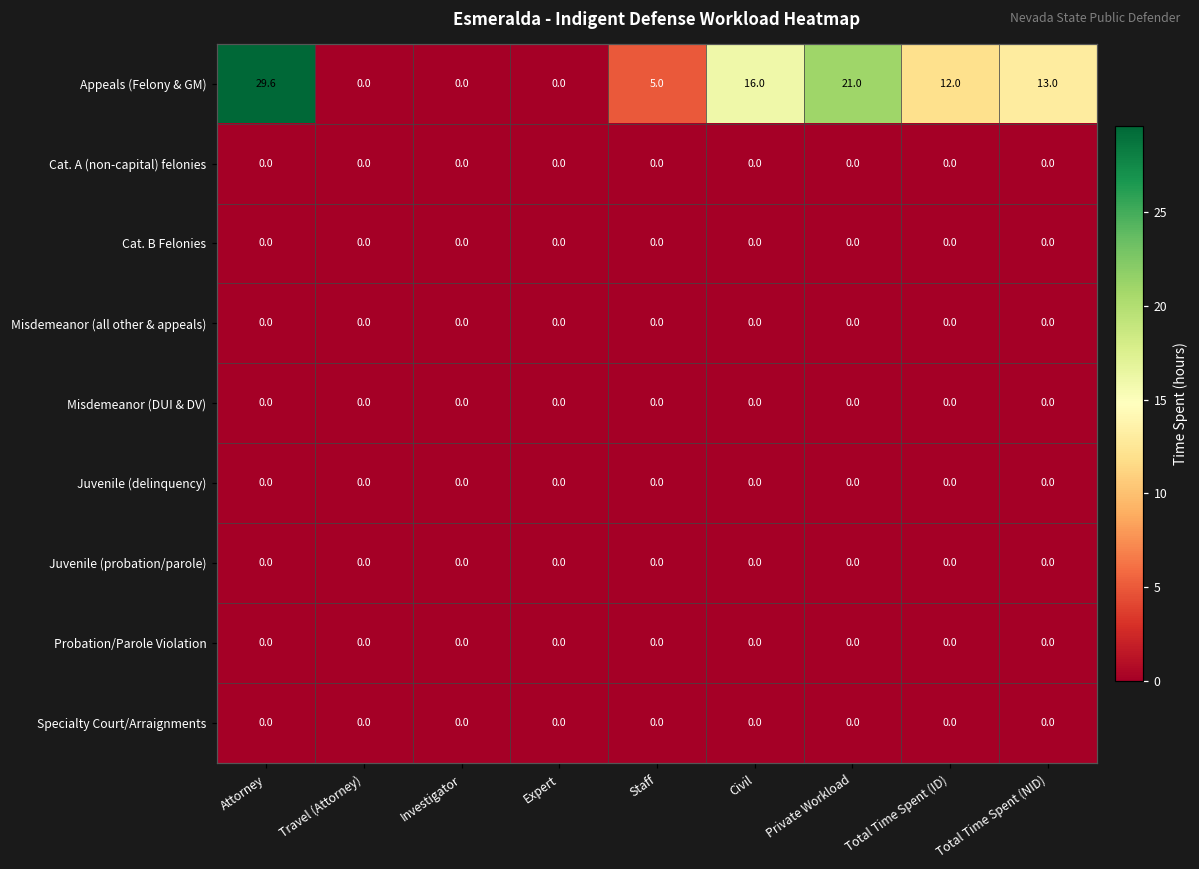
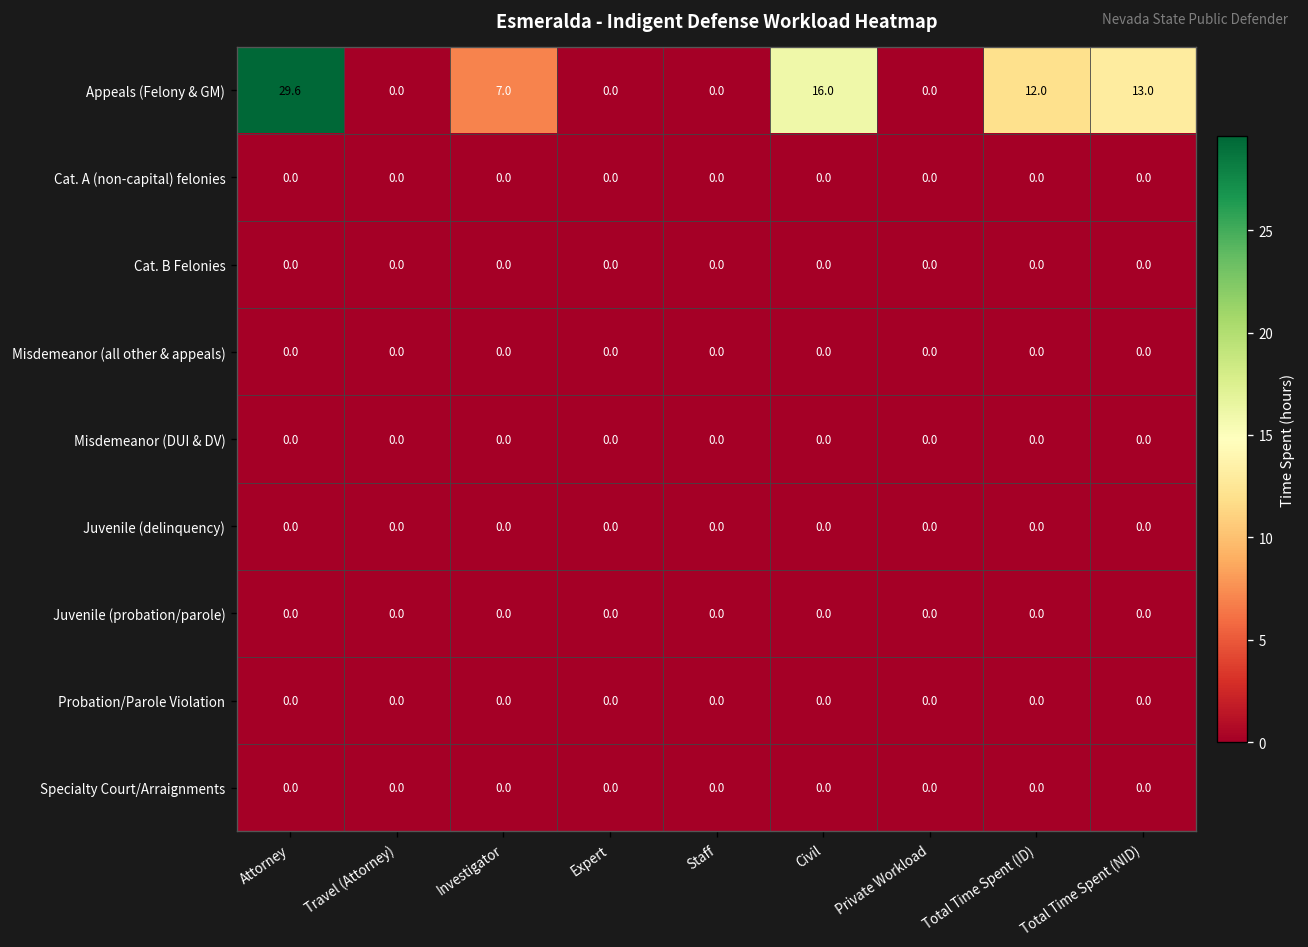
  {
    "Appeals (Felony & GM)": {
      "Attorney": 29.6,
      "Travel (Attorney)": 0.0,
-     "Investigator": 0.0,
+     "Investigator": 7.0,
      "Expert": 0.0,
-     "Staff": 5.0,
+     "Staff": 0.0,
      "Civil": 16.0,
-     "Private Workload": 21.0,
+     "Private Workload": 0.0,
      "Total Time Spent (ID)": 12.0,
      "Total Time Spent (NID)": 13.0
    },
    "Cat. A (non-capital) felonies": {
      "Attorney": 0.0,
      "Travel (Attorney)": 0.0,
      "Investigator": 0.0,
      "Expert": 0.0,
      "Staff": 0.0,
      "Civil": 0.0,
      "Private Workload": 0.0,
      "Total Time Spent (ID)": 0.0,
      "Total Time Spent (NID)": 0.0
    },
    "Cat. B Felonies": {
      "Attorney": 0.0,
      "Travel (Attorney)": 0.0,
      "Investigator": 0.0,
      "Expert": 0.0,
      "Staff": 0.0,
      "Civil": 0.0,
      "Private Workload": 0.0,
      "Total Time Spent (ID)": 0.0,
      "Total Time Spent (NID)": 0.0
    },
    "Misdemeanor (all other & appeals)": {
      "Attorney": 0.0,
      "Travel (Attorney)": 0.0,
      "Investigator": 0.0,
      "Expert": 0.0,
      "Staff": 0.0,
      "Civil": 0.0,
      "Private Workload": 0.0,
      "Total Time Spent (ID)": 0.0,
      "Total Time Spent (NID)": 0.0
    },
    "Misdemeanor (DUI & DV)": {
      "Attorney": 0.0,
      "Travel (Attorney)": 0.0,
      "Investigator": 0.0,
      "Expert": 0.0,
      "Staff": 0.0,
      "Civil": 0.0,
      "Private Workload": 0.0,
      "Total Time Spent (ID)": 0.0,
      "Total Time Spent (NID)": 0.0
    },
    "Juvenile (delinquency)": {
      "Attorney": 0.0,
      "Travel (Attorney)": 0.0,
      "Investigator": 0.0,
      "Expert": 0.0,
      "Staff": 0.0,
      "Civil": 0.0,
      "Private Workload": 0.0,
      "Total Time Spent (ID)": 0.0,
      "Total Time Spent (NID)": 0.0
    },
    "Juvenile (probation/parole)": {
      "Attorney": 0.0,
      "Travel (Attorney)": 0.0,
      "Investigator": 0.0,
      "Expert": 0.0,
      "Staff": 0.0,
      "Civil": 0.0,
      "Private Workload": 0.0,
      "Total Time Spent (ID)": 0.0,
      "Total Time Spent (NID)": 0.0
    },
    "Probation/Parole Violation": {
      "Attorney": 0.0,
      "Travel (Attorney)": 0.0,
      "Investigator": 0.0,
      "Expert": 0.0,
      "Staff": 0.0,
      "Civil": 0.0,
      "Private Workload": 0.0,
      "Total Time Spent (ID)": 0.0,
      "Total Time Spent (NID)": 0.0
    },
    "Specialty Court/Arraignments": {
      "Attorney": 0.0,
      "Travel (Attorney)": 0.0,
      "Investigator": 0.0,
      "Expert": 0.0,
      "Staff": 0.0,
      "Civil": 0.0,
      "Private Workload": 0.0,
      "Total Time Spent (ID)": 0.0,
      "Total Time Spent (NID)": 0.0
    }
  }
